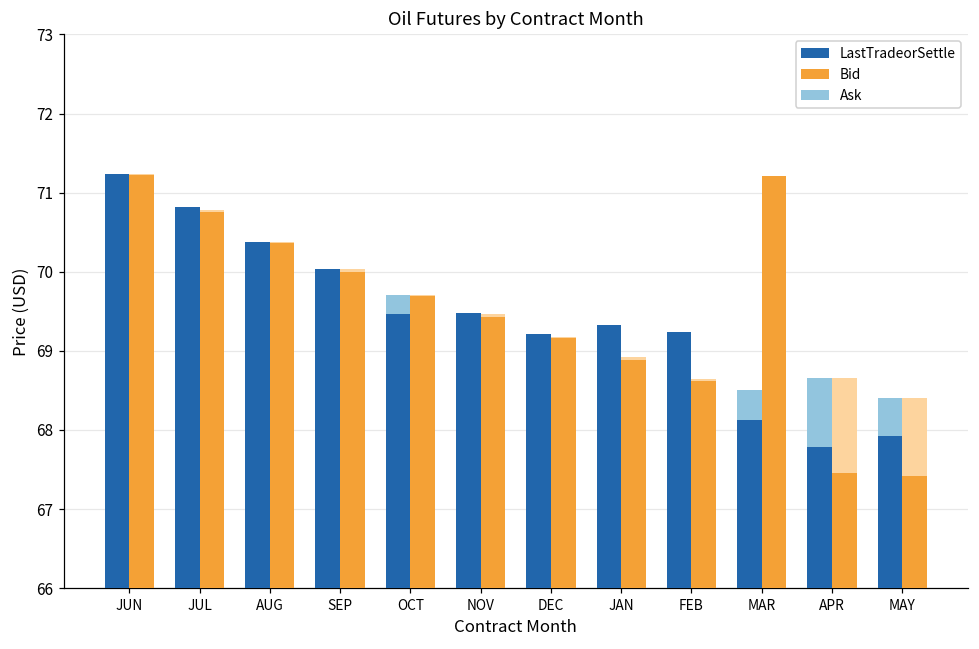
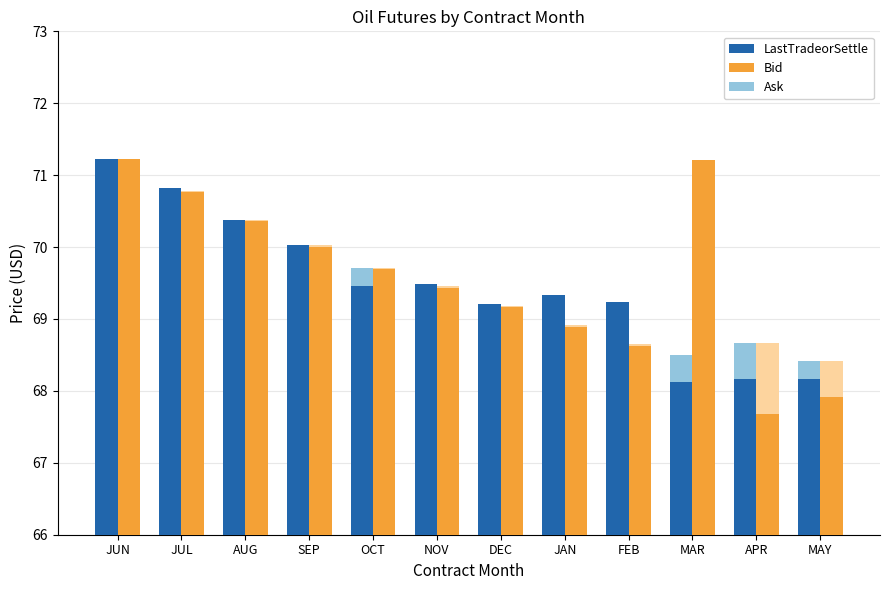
  {
    "LastTradeorSettle": {
      "JUN": 71.2,
      "JUL": 70.8,
      "AUG": 70.4,
      "SEP": 70.0,
      "NOV": 69.5,
      "DEC": 69.2,
      "JAN": 69.3,
      "FEB": 69.2,
-     "APR": 67.8,
-     "MAY": 67.9
+     "APR": 68.2,
+     "MAY": 68.2
    },
    "Bid": {
      "JUN": 71.2,
      "JUL": 70.8,
      "AUG": 70.4,
      "OCT": 69.7,
      "DEC": 69.2,
      "MAR": 71.2,
-     "APR": 67.5,
-     "MAY": 67.4
+     "APR": 67.7,
+     "MAY": 67.9
    }
  }
